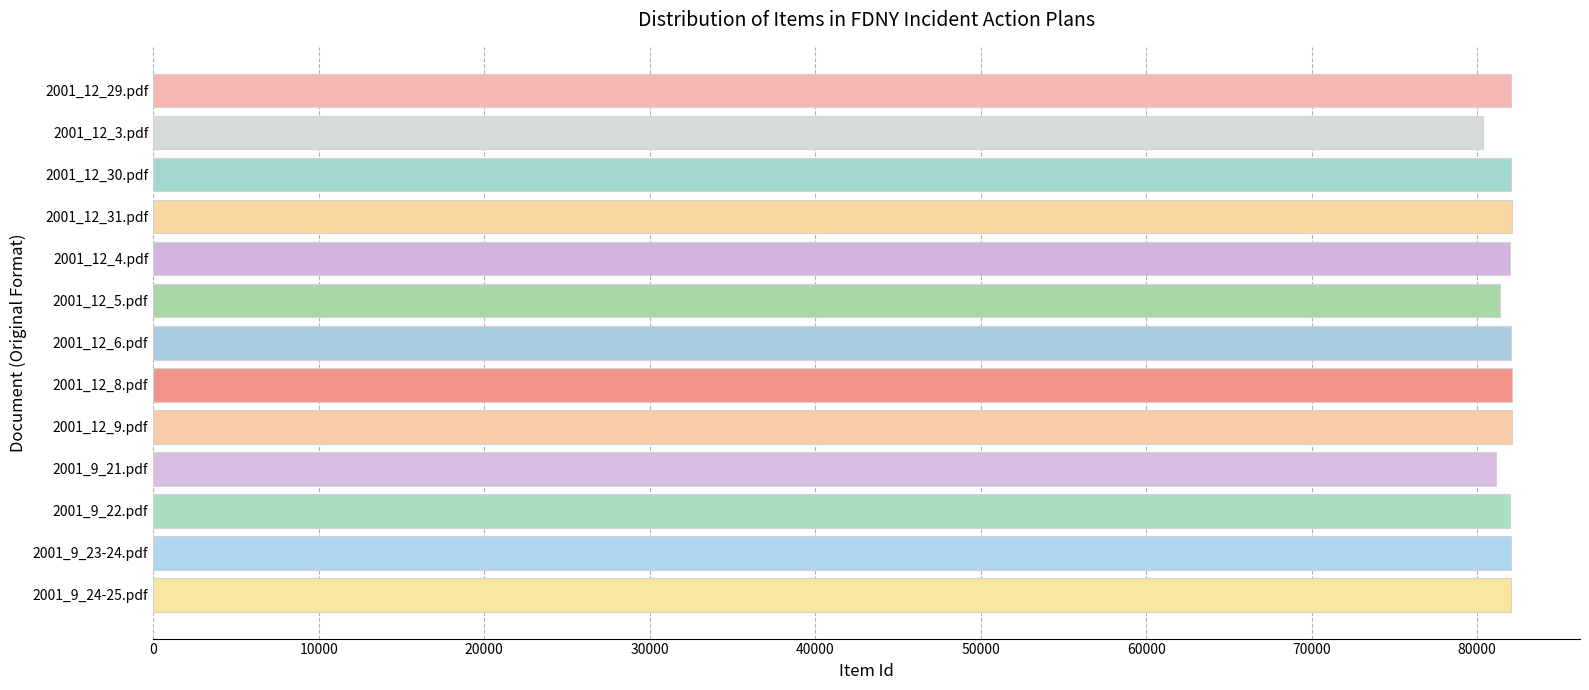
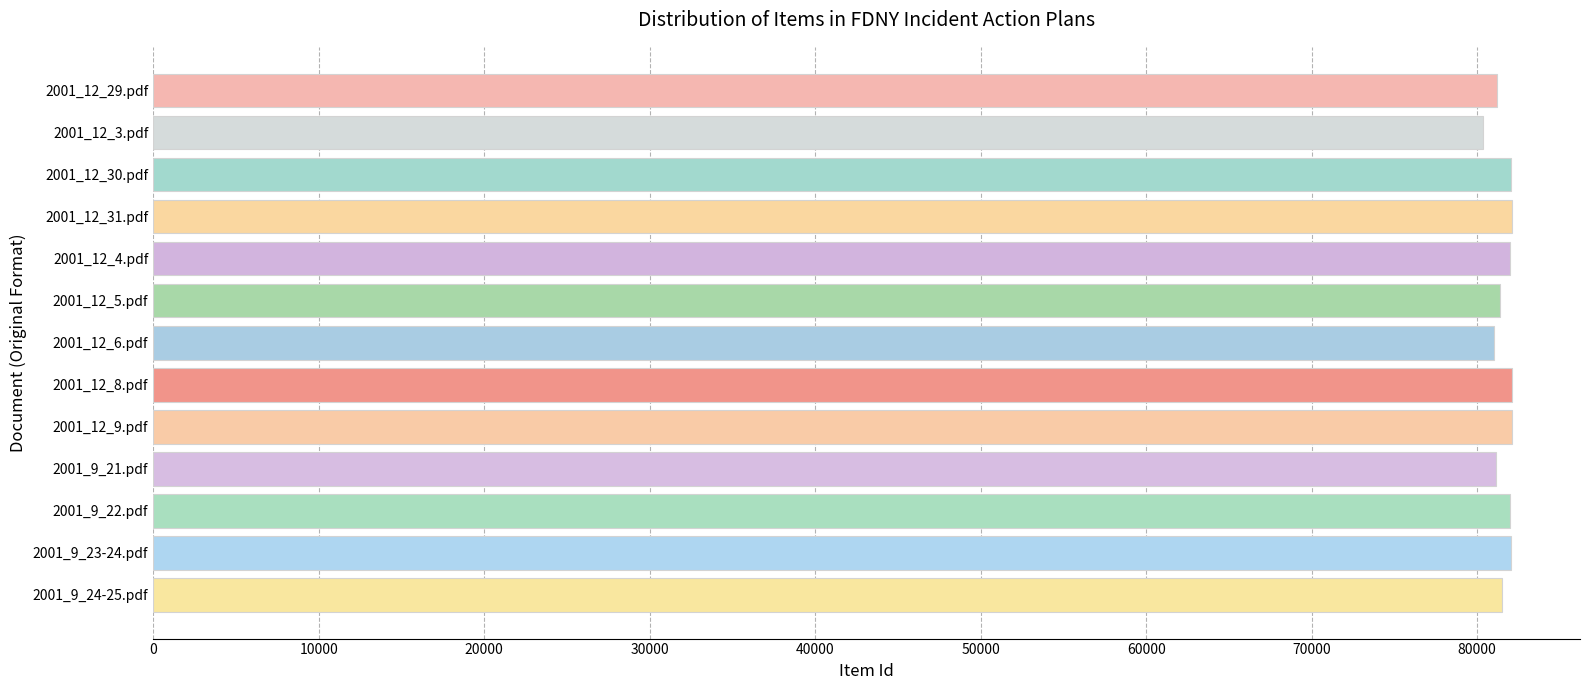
  {
-   "2001_12_29.pdf": 82000,
+   "2001_12_29.pdf": 81200,
    "2001_12_3.pdf": 80400,
    "2001_12_30.pdf": 82100,
    "2001_12_31.pdf": 82100,
    "2001_12_4.pdf": 82000,
    "2001_12_5.pdf": 81400,
-   "2001_12_6.pdf": 82000,
+   "2001_12_6.pdf": 81000,
    "2001_12_8.pdf": 82100,
    "2001_12_9.pdf": 82100,
    "2001_9_21.pdf": 81100,
    "2001_9_22.pdf": 82000,
    "2001_9_23-24.pdf": 82000,
-   "2001_9_24-25.pdf": 82000
+   "2001_9_24-25.pdf": 81500
  }
